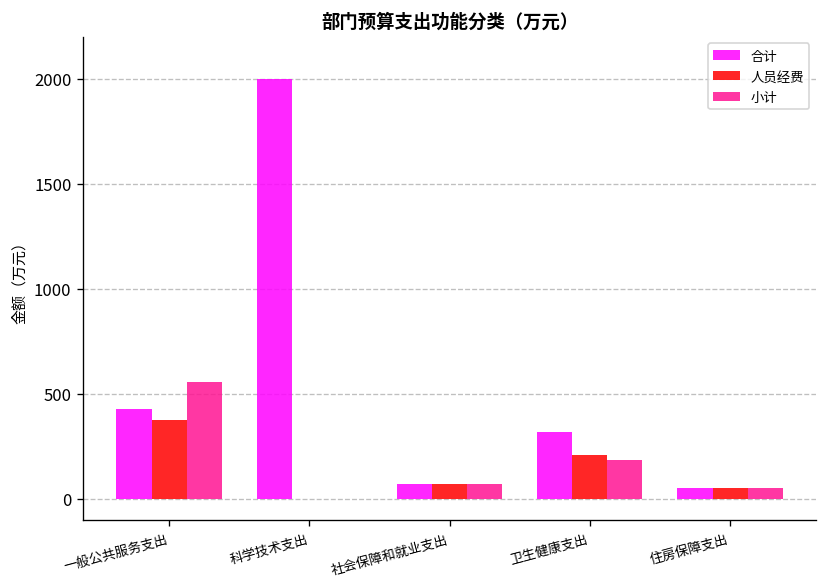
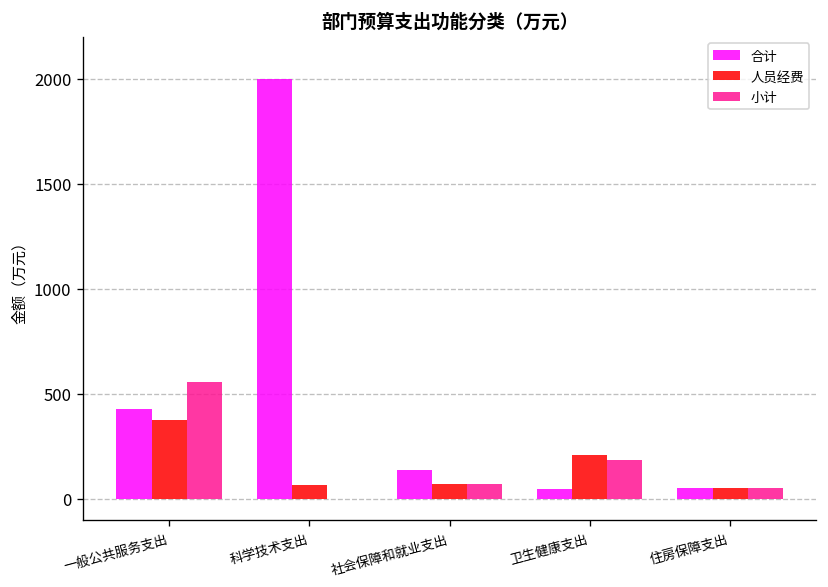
  {
    "合计": {
      "一般公共服务支出": 430,
      "科学技术支出": 2000,
-     "社会保障和就业支出": 70,
-     "卫生健康支出": 320,
+     "社会保障和就业支出": 140,
+     "卫生健康支出": 50,
      "住房保障支出": 50
    },
    "人员经费": {
      "一般公共服务支出": 380,
-     "科学技术支出": 0,
+     "科学技术支出": 70,
      "社会保障和就业支出": 70,
      "卫生健康支出": 210,
      "住房保障支出": 50
    },
    "小计": {
      "一般公共服务支出": 560,
      "科学技术支出": 0,
      "社会保障和就业支出": 70,
      "卫生健康支出": 180,
      "住房保障支出": 50
    }
  }
